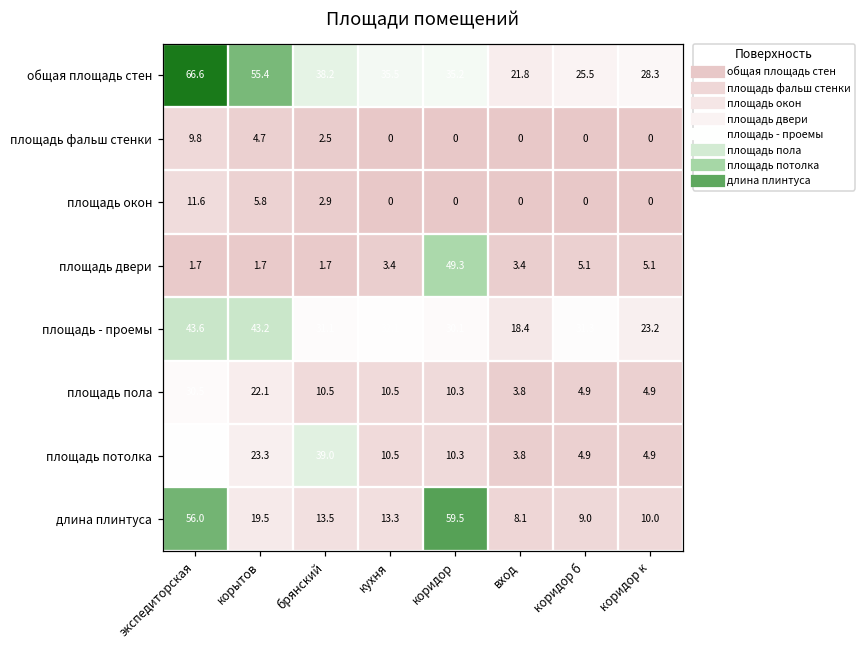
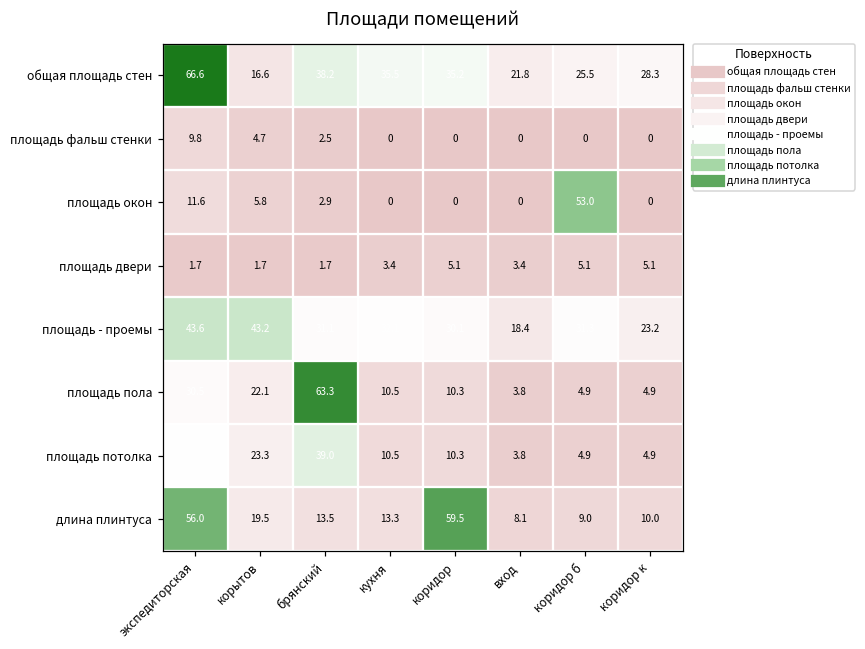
  {
    "общая площадь стен": {
      "экспедиторская": 66.6,
-     "корытов": 55.4,
+     "корытов": 16.6,
      "вход": 21.8,
      "коридор б": 25.5,
      "коридор к": 28.3
    },
    "площадь фальш стенки": {
      "экспедиторская": 9.8,
      "корытов": 4.7,
      "брянский": 2.5,
      "кухня": 0,
      "коридор": 0,
      "вход": 0,
      "коридор б": 0,
      "коридор к": 0
    },
    "площадь окон": {
      "экспедиторская": 11.6,
      "корытов": 5.8,
      "брянский": 2.9,
      "кухня": 0,
      "коридор": 0,
      "вход": 0,
-     "коридор б": 0,
+     "коридор б": 53.0,
      "коридор к": 0
    },
    "площадь двери": {
      "экспедиторская": 1.7,
      "корытов": 1.7,
      "брянский": 1.7,
      "кухня": 3.4,
-     "коридор": 49.3,
+     "коридор": 5.1,
      "вход": 3.4,
      "коридор б": 5.1,
      "коридор к": 5.1
    },
    "площадь - проемы": {
      "экспедиторская": 43.6,
      "корытов": 43.2,
      "вход": 18.4,
      "коридор к": 23.2
    },
    "площадь пола": {
      "корытов": 22.1,
-     "брянский": 10.5,
+     "брянский": 63.3,
      "кухня": 10.5,
      "коридор": 10.3,
      "вход": 3.8,
      "коридор б": 4.9,
      "коридор к": 4.9
    },
    "площадь потолка": {
      "корытов": 23.3,
      "кухня": 10.5,
      "коридор": 10.3,
      "вход": 3.8,
      "коридор б": 4.9,
      "коридор к": 4.9
    },
    "длина плинтуса": {
      "экспедиторская": 56.0,
      "корытов": 19.5,
      "брянский": 13.5,
      "кухня": 13.3,
      "коридор": 59.5,
      "вход": 8.1,
      "коридор б": 9.0,
      "коридор к": 10.0
    }
  }
